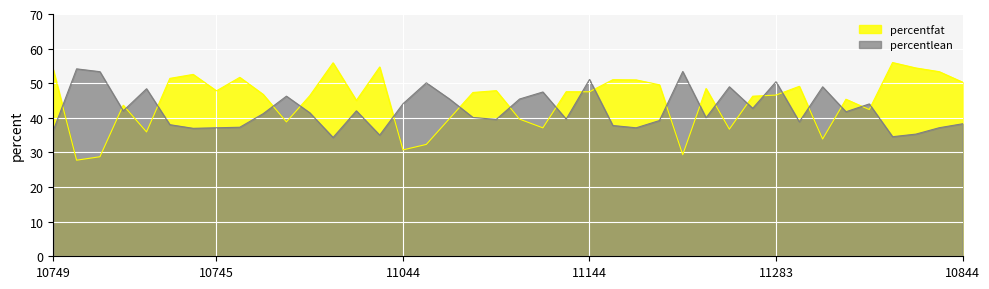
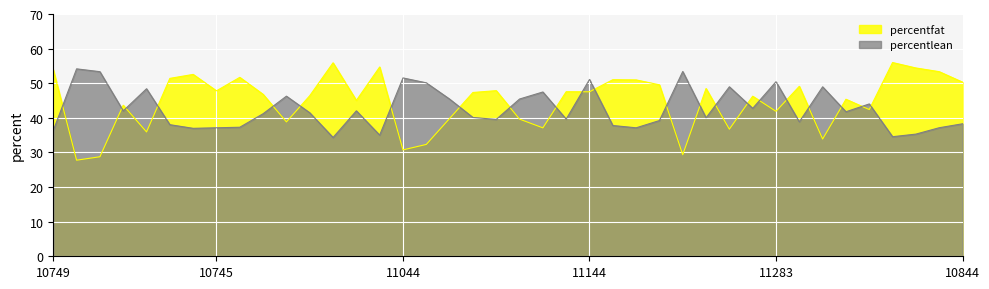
  {
    "percentfat": {
      "10749": 54,
      "10745": 48,
      "11044": 31,
      "11144": 48,
-     "11283": 47,
+     "11283": 42,
      "10844": 50
    },
    "percentlean": {
      "10749": 36,
      "10745": 37,
-     "11044": 44,
+     "11044": 52,
      "11144": 51,
      "11283": 50,
      "10844": 38
    }
  }
